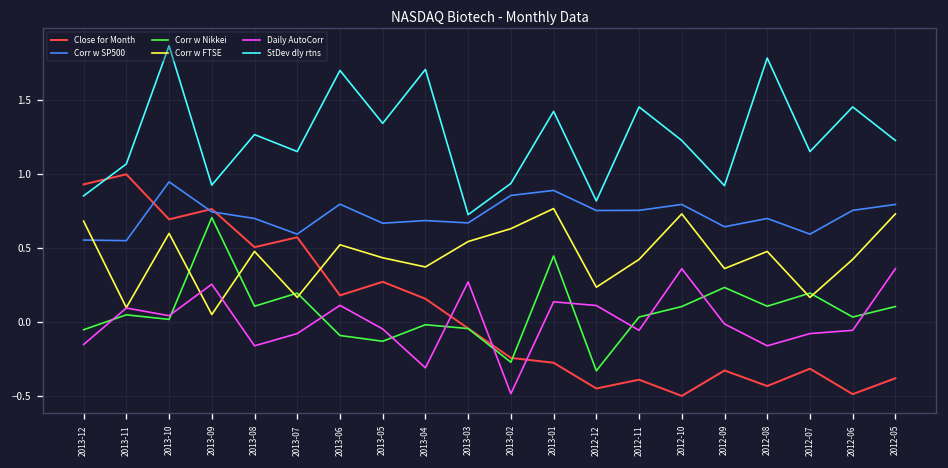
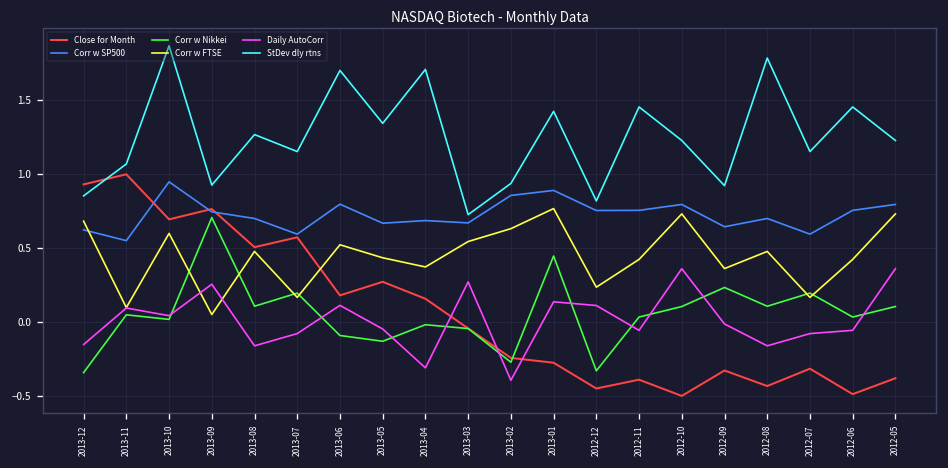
  {
    "Close for Month": {
      "2013-12": 0.93,
      "2013-11": 1.00,
      "2013-10": 0.70,
      "2013-08": 0.51,
      "2013-07": 0.57,
      "2013-06": 0.18,
      "2013-05": 0.27,
      "2013-04": 0.16,
      "2013-02": -0.24,
      "2013-01": -0.28,
      "2012-12": -0.45,
      "2012-11": -0.39,
      "2012-10": -0.50,
      "2012-09": -0.33,
      "2012-08": -0.43,
      "2012-07": -0.32,
      "2012-06": -0.49,
      "2012-05": -0.38
    },
    "Corr w SP500": {
-     "2013-12": 0.56,
+     "2013-12": 0.62,
      "2013-11": 0.55,
      "2013-10": 0.95,
      "2013-08": 0.70,
      "2013-07": 0.60,
      "2013-06": 0.80,
      "2013-05": 0.67,
      "2013-04": 0.69,
      "2013-03": 0.67,
      "2013-02": 0.86,
      "2013-01": 0.89,
      "2012-12": 0.76,
      "2012-11": 0.76,
      "2012-10": 0.80,
      "2012-09": 0.65,
      "2012-08": 0.70,
      "2012-07": 0.60,
      "2012-06": 0.76,
      "2012-05": 0.80
    },
    "Corr w Nikkei": {
-     "2013-12": -0.05,
+     "2013-12": -0.34,
      "2013-11": 0.05,
      "2013-10": 0.02,
      "2013-09": 0.71,
      "2013-08": 0.11,
      "2013-07": 0.20,
      "2013-06": -0.09,
      "2013-05": -0.13,
      "2013-04": -0.02,
      "2013-02": -0.27,
      "2013-01": 0.45,
      "2012-12": -0.33,
      "2012-11": 0.03,
      "2012-10": 0.11,
      "2012-09": 0.23,
      "2012-08": 0.11,
      "2012-07": 0.20,
      "2012-06": 0.03,
      "2012-05": 0.11
    },
    "Corr w FTSE": {
      "2013-12": 0.68,
      "2013-10": 0.60,
      "2013-09": 0.05,
      "2013-08": 0.48,
      "2013-07": 0.17,
      "2013-06": 0.52,
      "2013-05": 0.44,
      "2013-04": 0.37,
      "2013-03": 0.55,
      "2013-02": 0.63,
      "2013-01": 0.77,
      "2012-12": 0.24,
      "2012-11": 0.42,
      "2012-10": 0.73,
      "2012-09": 0.36,
      "2012-08": 0.48,
      "2012-07": 0.17,
      "2012-06": 0.42,
      "2012-05": 0.73
    },
    "Daily AutoCorr": {
      "2013-12": -0.15,
      "2013-10": 0.04,
      "2013-09": 0.26,
      "2013-08": -0.16,
      "2013-07": -0.08,
      "2013-06": 0.11,
      "2013-05": -0.05,
      "2013-04": -0.31,
      "2013-03": 0.27,
-     "2013-02": -0.49,
+     "2013-02": -0.39,
      "2013-01": 0.14,
      "2012-12": 0.11,
      "2012-11": -0.06,
      "2012-10": 0.36,
      "2012-09": -0.01,
      "2012-08": -0.16,
      "2012-07": -0.08,
      "2012-06": -0.06,
      "2012-05": 0.36
    },
    "StDev dly rtns": {
      "2013-12": 0.85,
      "2013-11": 1.07,
      "2013-09": 0.93,
      "2013-08": 1.27,
      "2013-07": 1.15,
      "2013-06": 1.70,
      "2013-05": 1.35,
      "2013-04": 1.71,
      "2013-03": 0.73,
      "2013-02": 0.94,
      "2013-01": 1.43,
      "2012-12": 0.82,
      "2012-11": 1.46,
      "2012-10": 1.23,
      "2012-09": 0.92,
      "2012-08": 1.79,
      "2012-07": 1.15,
      "2012-06": 1.46,
      "2012-05": 1.23
    }
  }
